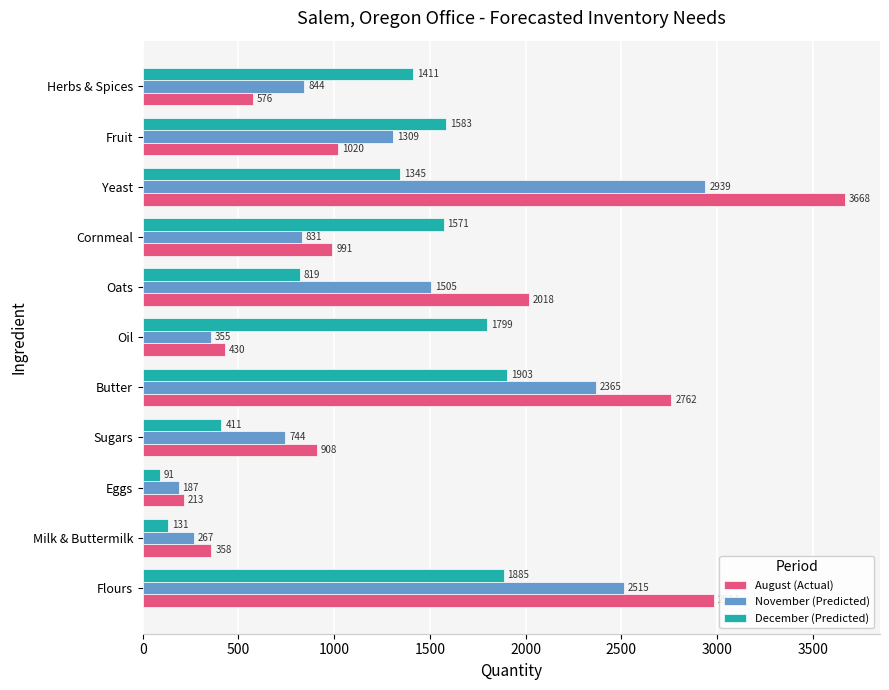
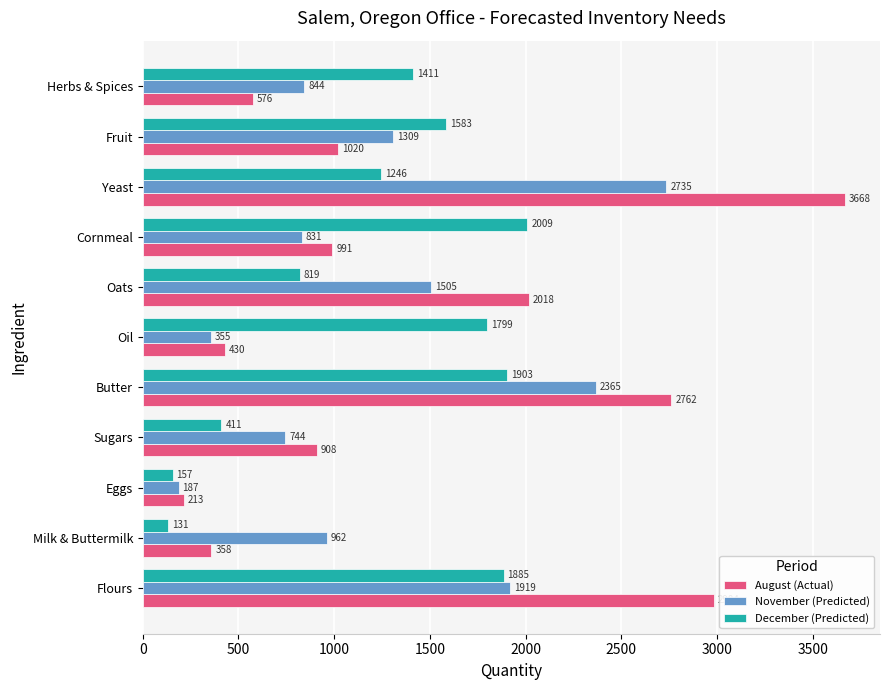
  {
    "August (Actual)": {
      "Herbs & Spices": 576,
      "Fruit": 1020,
      "Yeast": 3668,
      "Cornmeal": 991,
      "Oats": 2018,
      "Oil": 430,
      "Butter": 2762,
      "Sugars": 908,
      "Eggs": 213,
      "Milk & Buttermilk": 358
    },
    "November (Predicted)": {
      "Herbs & Spices": 844,
      "Fruit": 1309,
-     "Yeast": 2939,
+     "Yeast": 2735,
      "Cornmeal": 831,
      "Oats": 1505,
      "Oil": 355,
      "Butter": 2365,
      "Sugars": 744,
      "Eggs": 187,
-     "Milk & Buttermilk": 267,
-     "Flours": 2515
+     "Milk & Buttermilk": 962,
+     "Flours": 1919
    },
    "December (Predicted)": {
      "Herbs & Spices": 1411,
      "Fruit": 1583,
-     "Yeast": 1345,
-     "Cornmeal": 1571,
+     "Yeast": 1246,
+     "Cornmeal": 2009,
      "Oats": 819,
      "Oil": 1799,
      "Butter": 1903,
      "Sugars": 411,
-     "Eggs": 91,
+     "Eggs": 157,
      "Milk & Buttermilk": 131,
      "Flours": 1885
    }
  }
